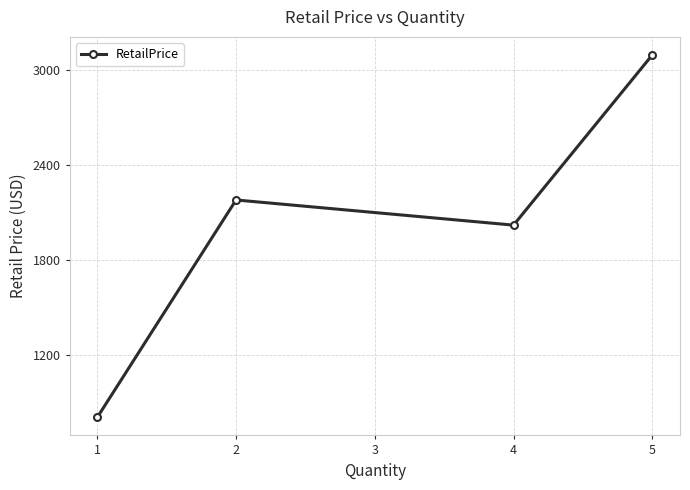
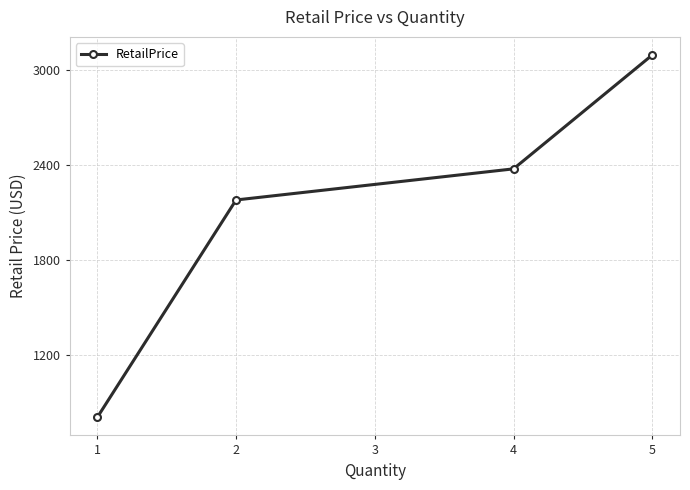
  {
    "1": 800,
    "2": 2180,
-   "4": 2020,
+   "4": 2370,
    "5": 3100
  }
